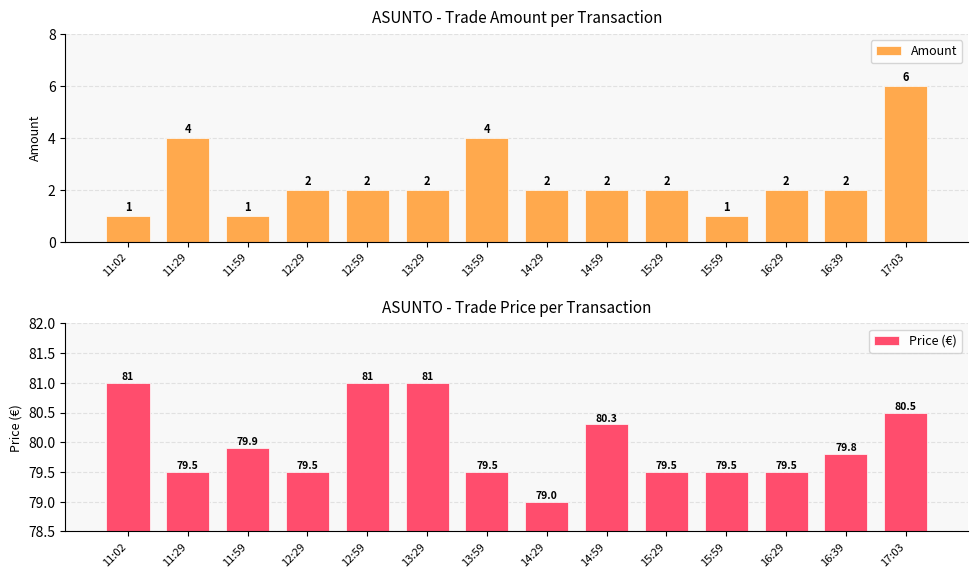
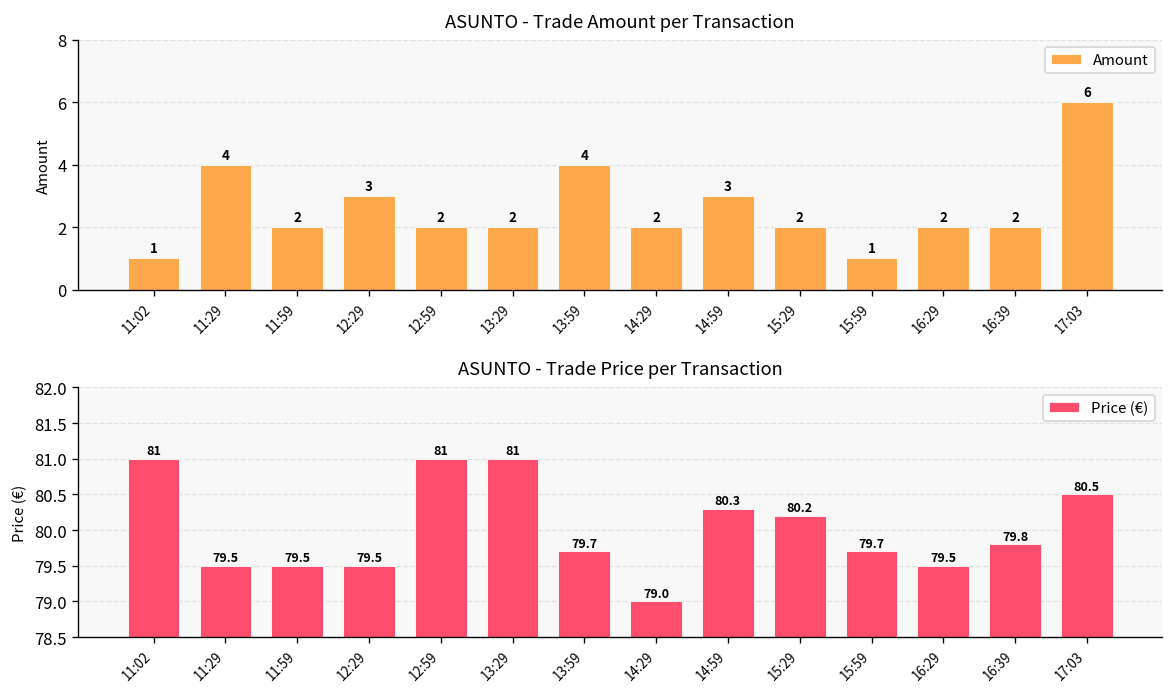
  {
    "ASUNTO - Trade Amount per Transaction": {
      "11:02": 1,
      "11:29": 4,
-     "11:59": 1,
-     "12:29": 2,
+     "11:59": 2,
+     "12:29": 3,
      "12:59": 2,
      "13:29": 2,
      "13:59": 4,
      "14:29": 2,
-     "14:59": 2,
+     "14:59": 3,
      "15:29": 2,
      "15:59": 1,
      "16:29": 2,
      "16:39": 2,
      "17:03": 6
    },
    "ASUNTO - Trade Price per Transaction": {
      "11:02": 81,
      "11:29": 79.5,
-     "11:59": 79.9,
+     "11:59": 79.5,
      "12:29": 79.5,
      "12:59": 81,
      "13:29": 81,
-     "13:59": 79.5,
+     "13:59": 79.7,
      "14:29": 79.0,
      "14:59": 80.3,
-     "15:29": 79.5,
-     "15:59": 79.5,
+     "15:29": 80.2,
+     "15:59": 79.7,
      "16:29": 79.5,
      "16:39": 79.8,
      "17:03": 80.5
    }
  }
